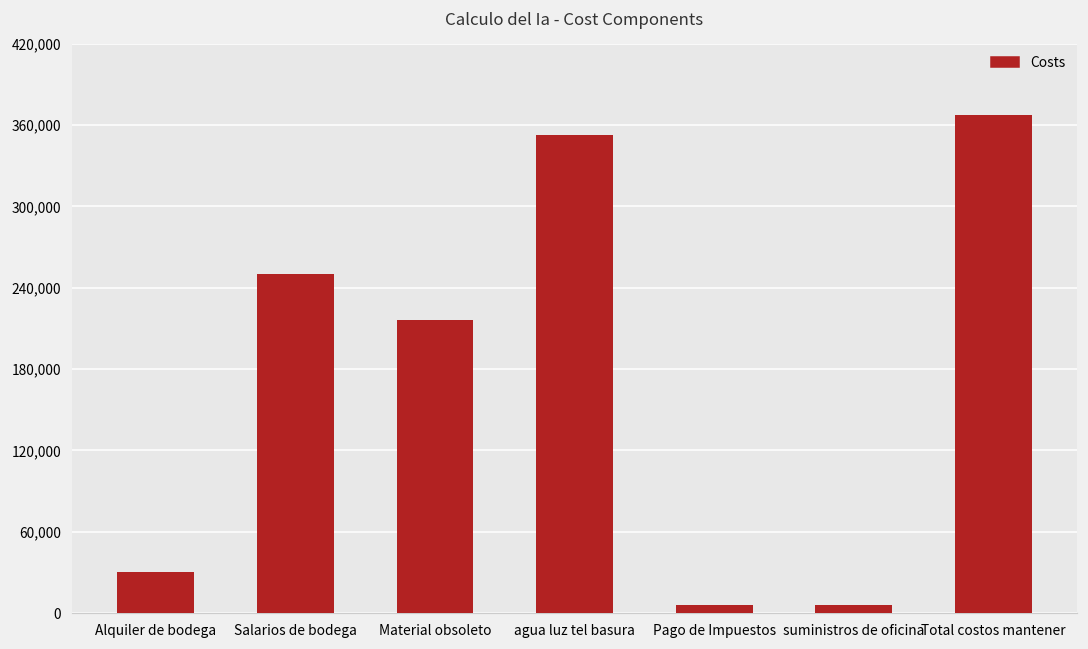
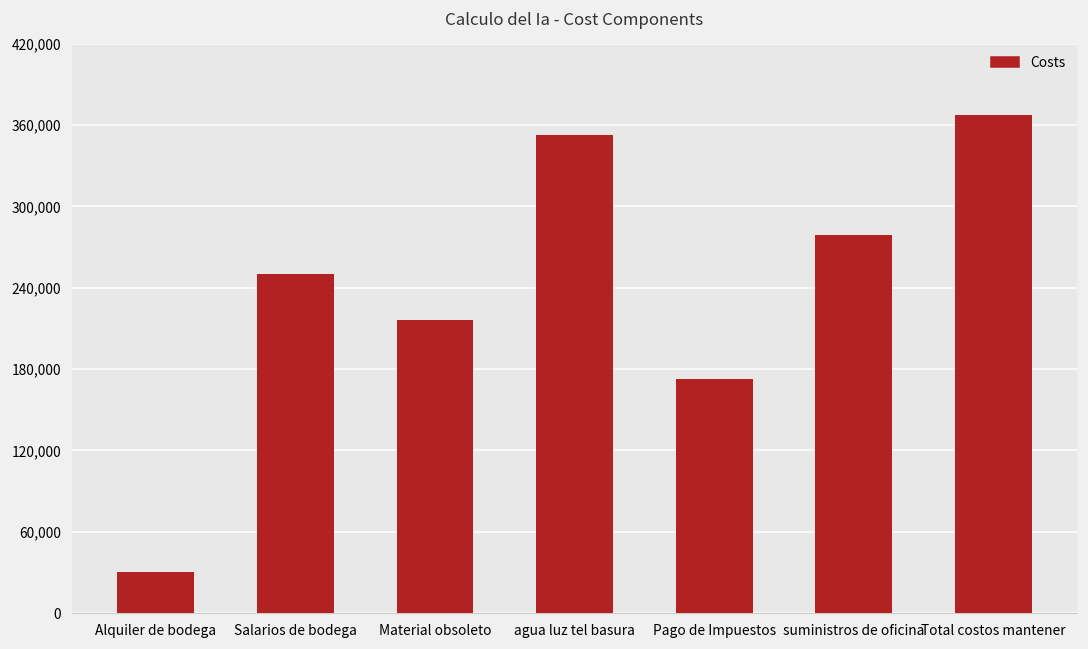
  {
    "Alquiler de bodega": "30,000",
    "Salarios de bodega": "250,000",
    "Material obsoleto": "216,000",
    "agua luz tel basura": "353,000",
-   "Pago de Impuestos": "6,000",
-   "suministros de oficina": "6,000",
+   "Pago de Impuestos": "173,000",
+   "suministros de oficina": "279,000",
    "Total costos mantener": "367,000"
  }
